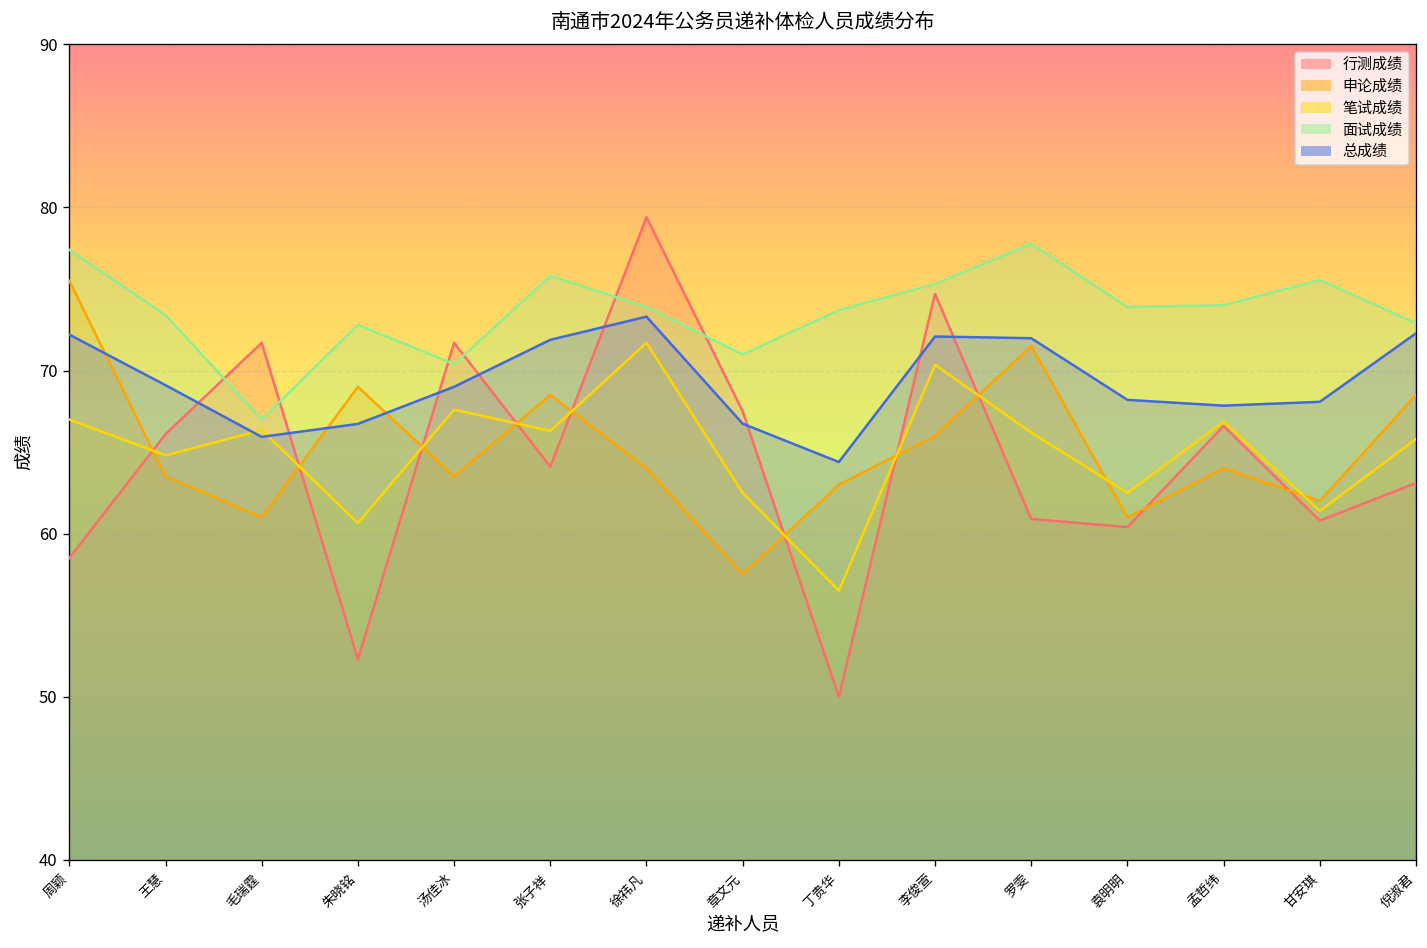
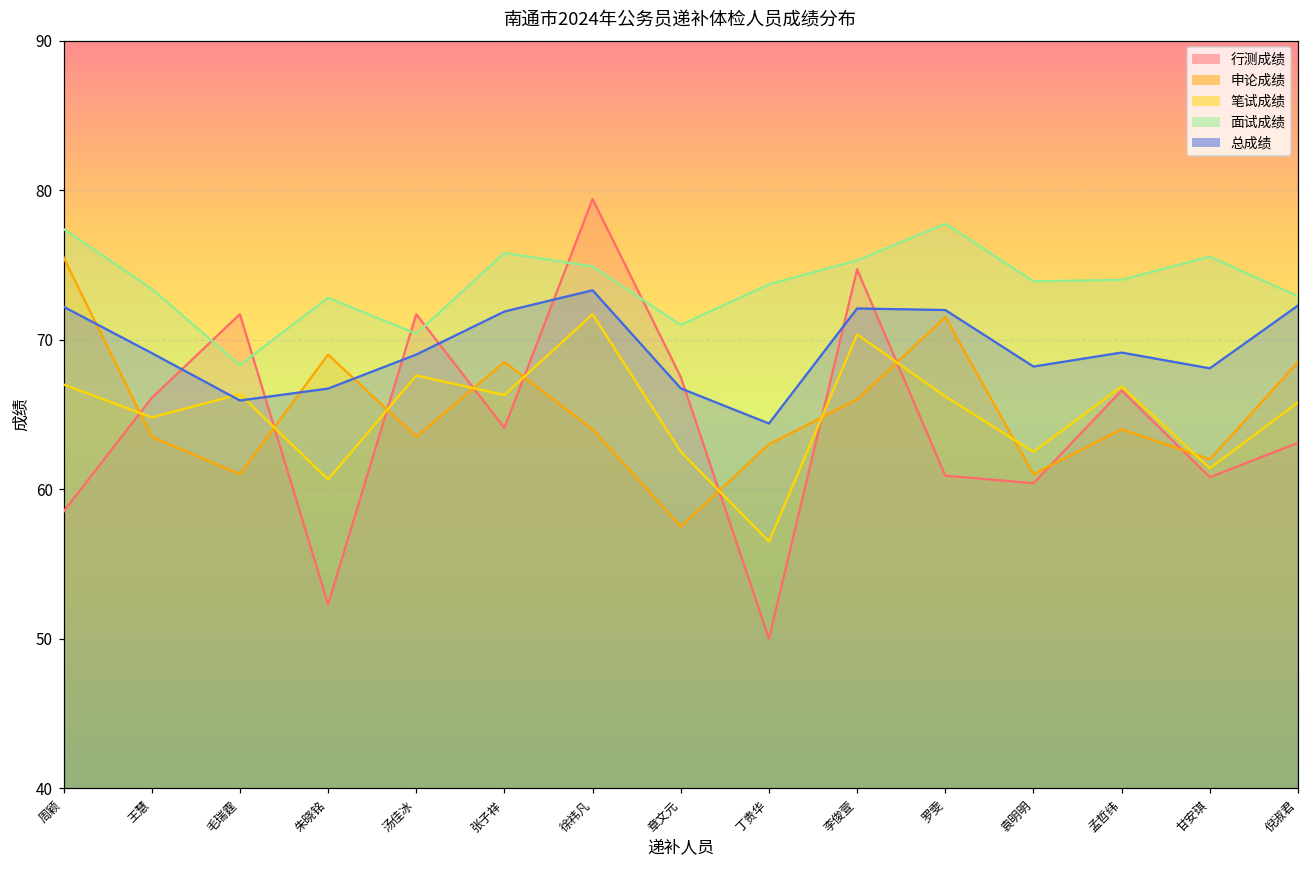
  {
    "面试成绩": {
      "周颖": 77.4,
      "王慧": 73.4,
-     "毛瑞霆": 67.0,
+     "毛瑞霆": 68.3,
      "朱晓铭": 72.8,
      "汤佳冰": 70.4,
      "张子祥": 75.8,
-     "徐祎凡": 73.9,
+     "徐祎凡": 74.9,
      "章文元": 71.0,
      "丁贵华": 73.7,
      "李俊萱": 75.3,
      "罗雯": 77.8,
      "袁明明": 73.9,
      "孟哲纬": 74.0,
      "甘安琪": 75.6,
      "倪淑君": 72.9
    },
    "总成绩": {
      "周颖": 72.2,
      "王慧": 69.1,
      "毛瑞霆": 65.9,
      "朱晓铭": 66.7,
      "汤佳冰": 69.0,
      "张子祥": 71.9,
      "徐祎凡": 73.3,
      "章文元": 66.7,
      "丁贵华": 64.4,
      "李俊萱": 72.1,
      "罗雯": 72.0,
      "袁明明": 68.2,
-     "孟哲纬": 67.8,
+     "孟哲纬": 69.1,
      "甘安琪": 68.1,
      "倪淑君": 72.3
    }
  }
